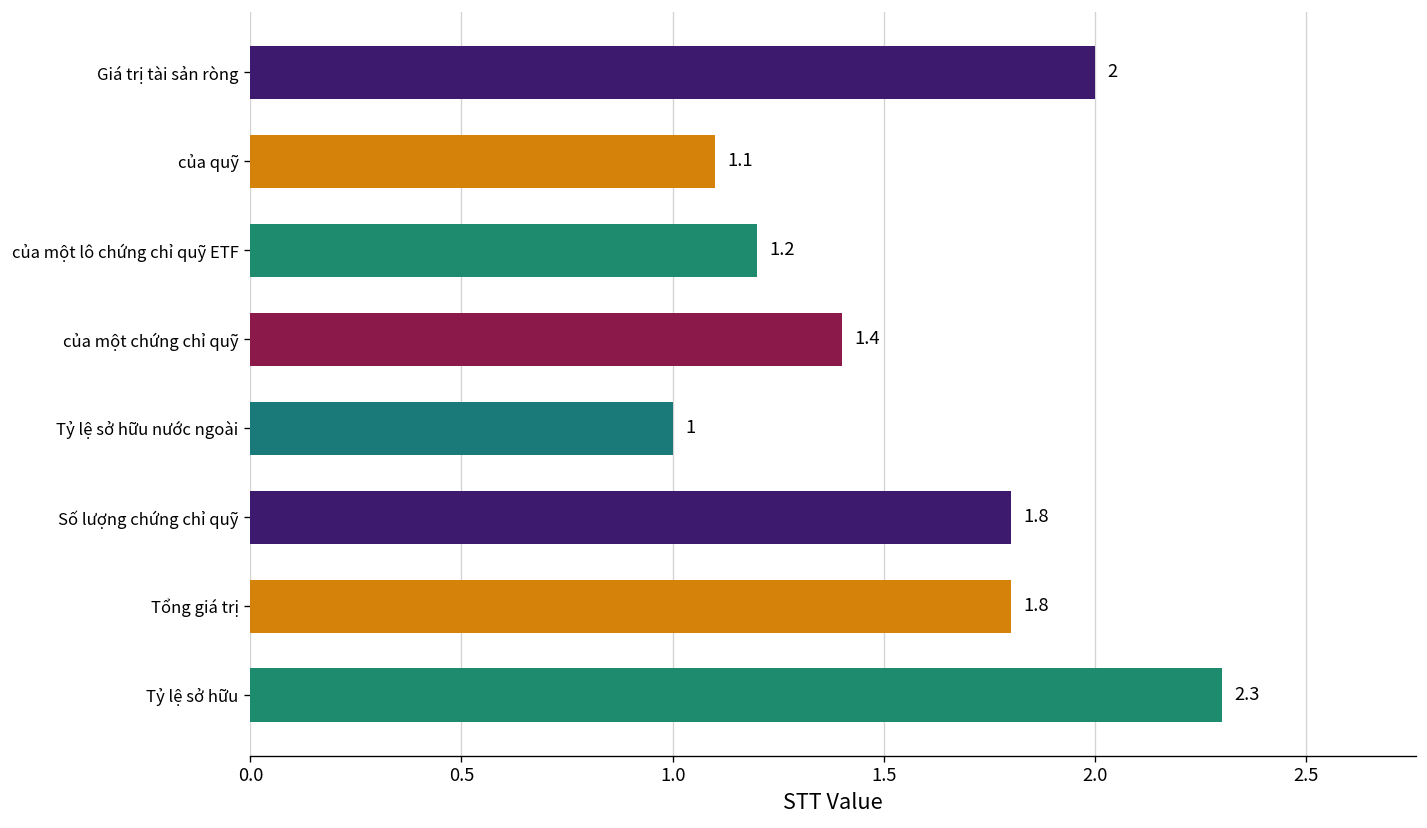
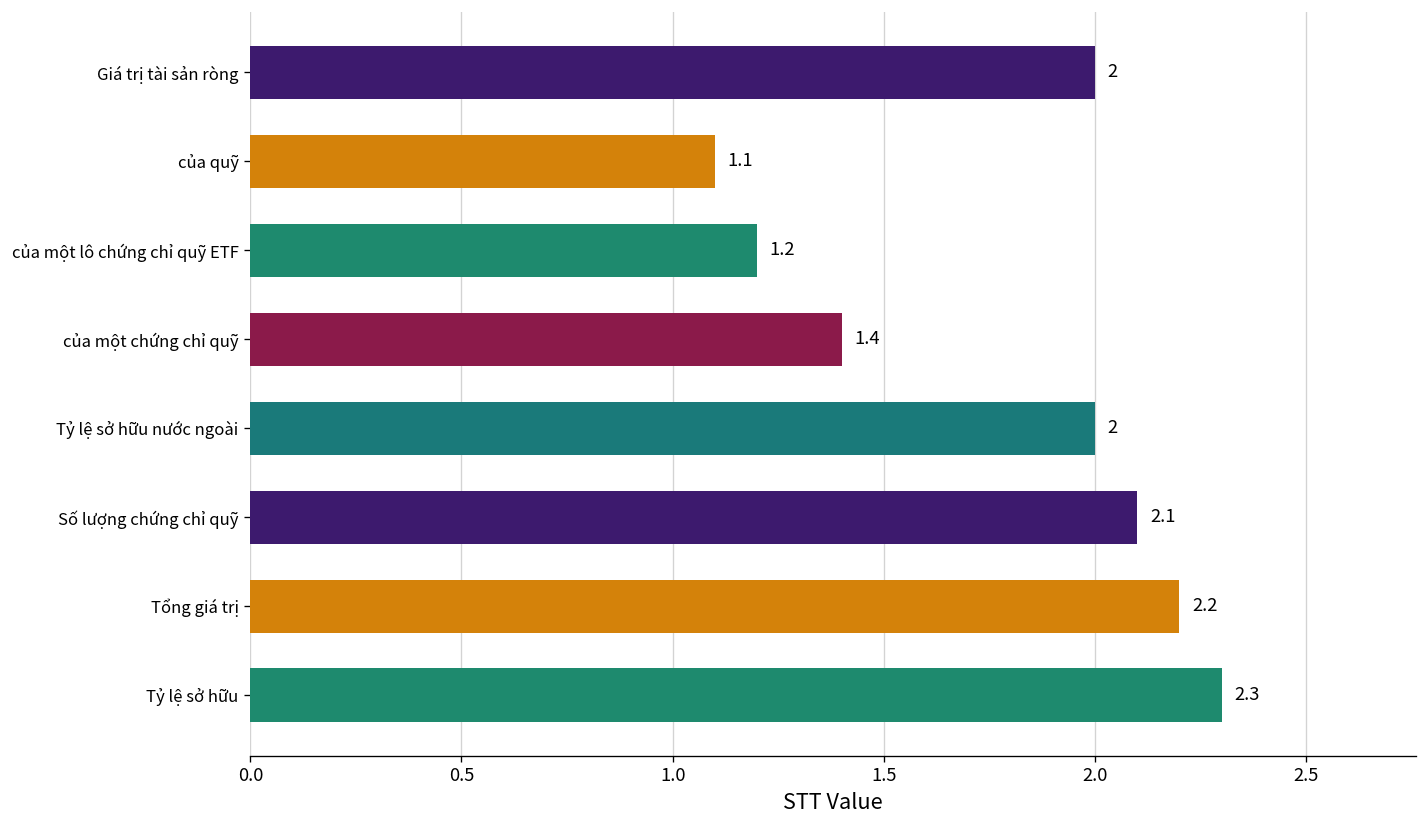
  {
    "Giá trị tài sản ròng": 2,
    "của quỹ": 1.1,
    "của một lô chứng chỉ quỹ ETF": 1.2,
    "của một chứng chỉ quỹ": 1.4,
-   "Tỷ lệ sở hữu nước ngoài": 1,
-   "Số lượng chứng chỉ quỹ": 1.8,
-   "Tổng giá trị": 1.8,
+   "Tỷ lệ sở hữu nước ngoài": 2,
+   "Số lượng chứng chỉ quỹ": 2.1,
+   "Tổng giá trị": 2.2,
    "Tỷ lệ sở hữu": 2.3
  }
